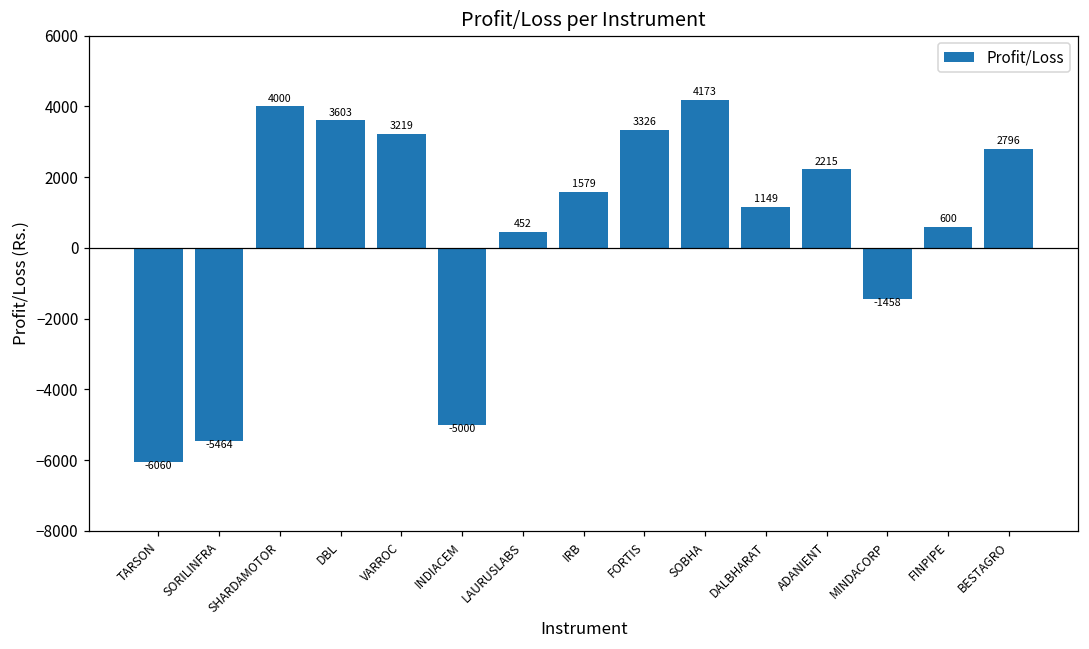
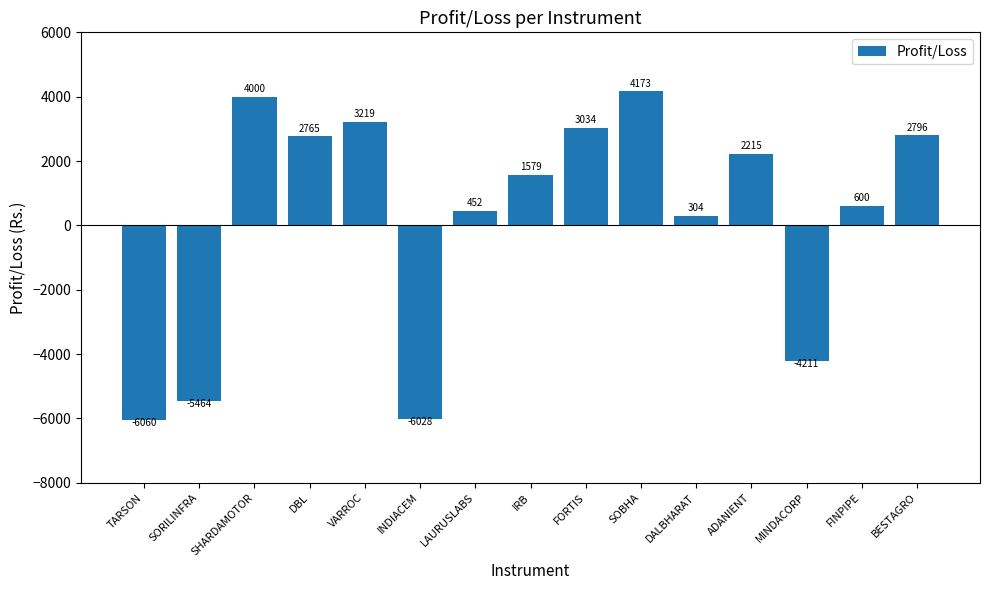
  {
    "TARSON": -6060,
    "SORILINFRA": -5464,
    "SHARDAMOTOR": 4000,
-   "DBL": 3603,
+   "DBL": 2765,
    "VARROC": 3219,
-   "INDIACEM": -5000,
+   "INDIACEM": -6028,
    "LAURUSLABS": 452,
    "IRB": 1579,
-   "FORTIS": 3326,
+   "FORTIS": 3034,
    "SOBHA": 4173,
-   "DALBHARAT": 1149,
+   "DALBHARAT": 304,
    "ADANIENT": 2215,
-   "MINDACORP": -1458,
+   "MINDACORP": -4211,
    "FINPIPE": 600,
    "BESTAGRO": 2796
  }
